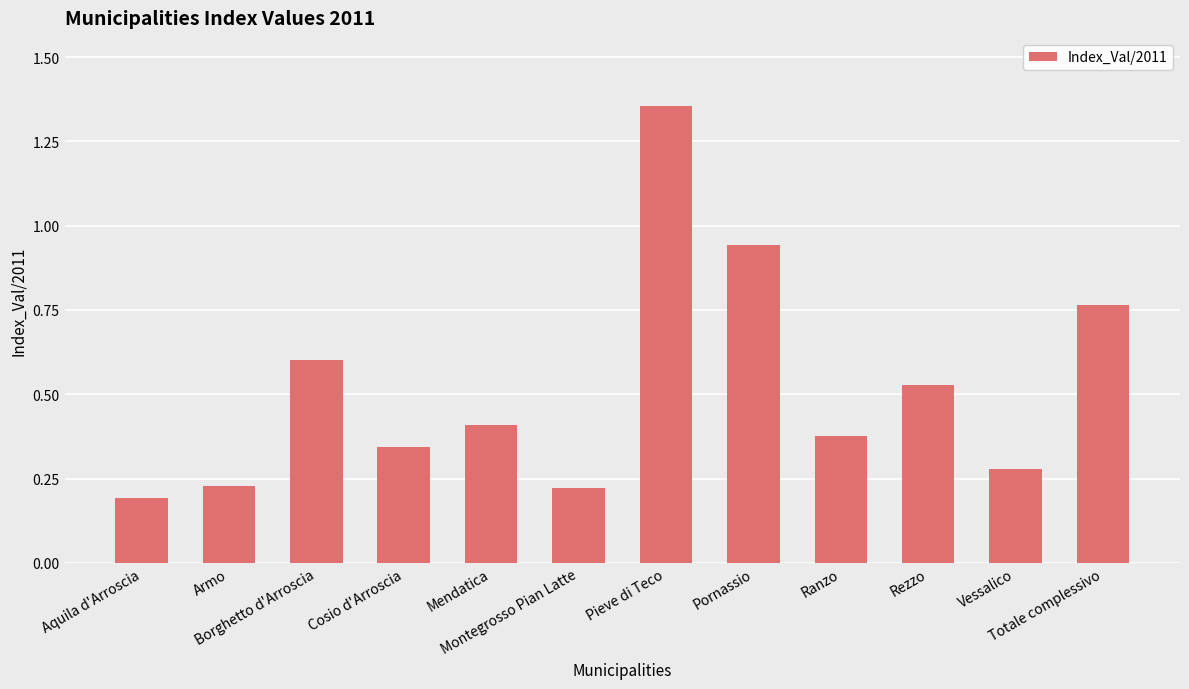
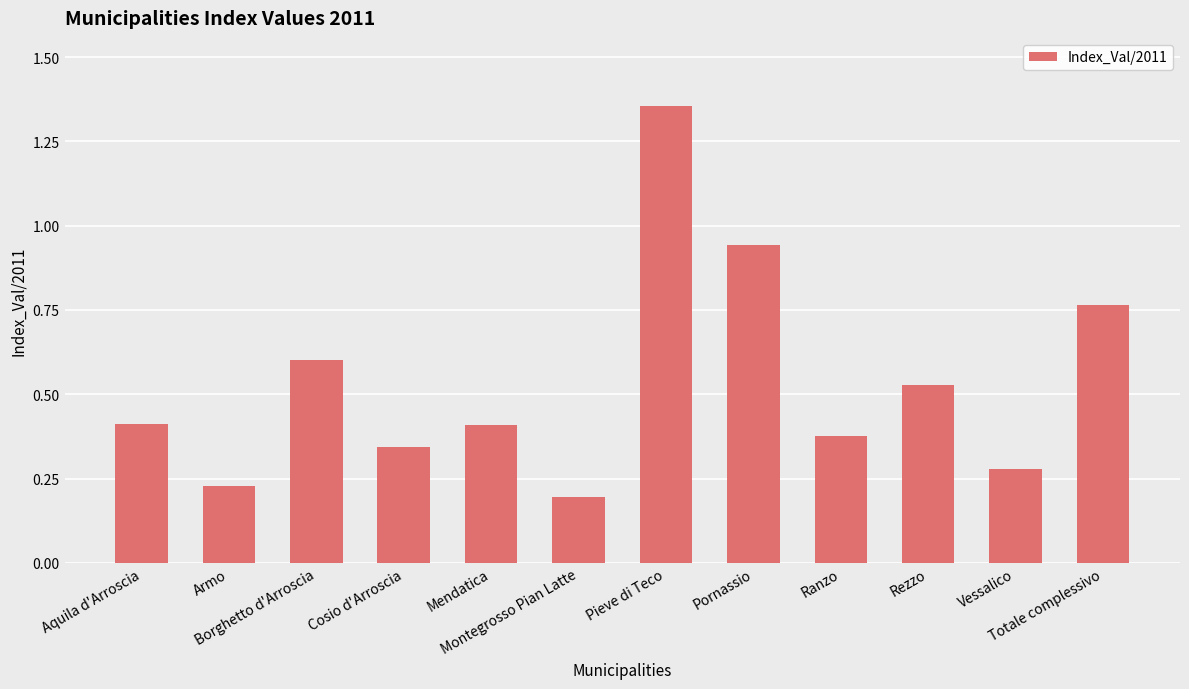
  {
-   "Aquila d'Arroscia": 0.19,
+   "Aquila d'Arroscia": 0.41,
    "Armo": 0.23,
    "Borghetto d'Arroscia": 0.60,
    "Cosio d'Arroscia": 0.34,
    "Mendatica": 0.41,
-   "Montegrosso Pian Latte": 0.22,
+   "Montegrosso Pian Latte": 0.19,
    "Pieve di Teco": 1.35,
    "Pornassio": 0.94,
    "Ranzo": 0.38,
    "Rezzo": 0.53,
    "Vessalico": 0.28,
    "Totale complessivo": 0.76
  }
